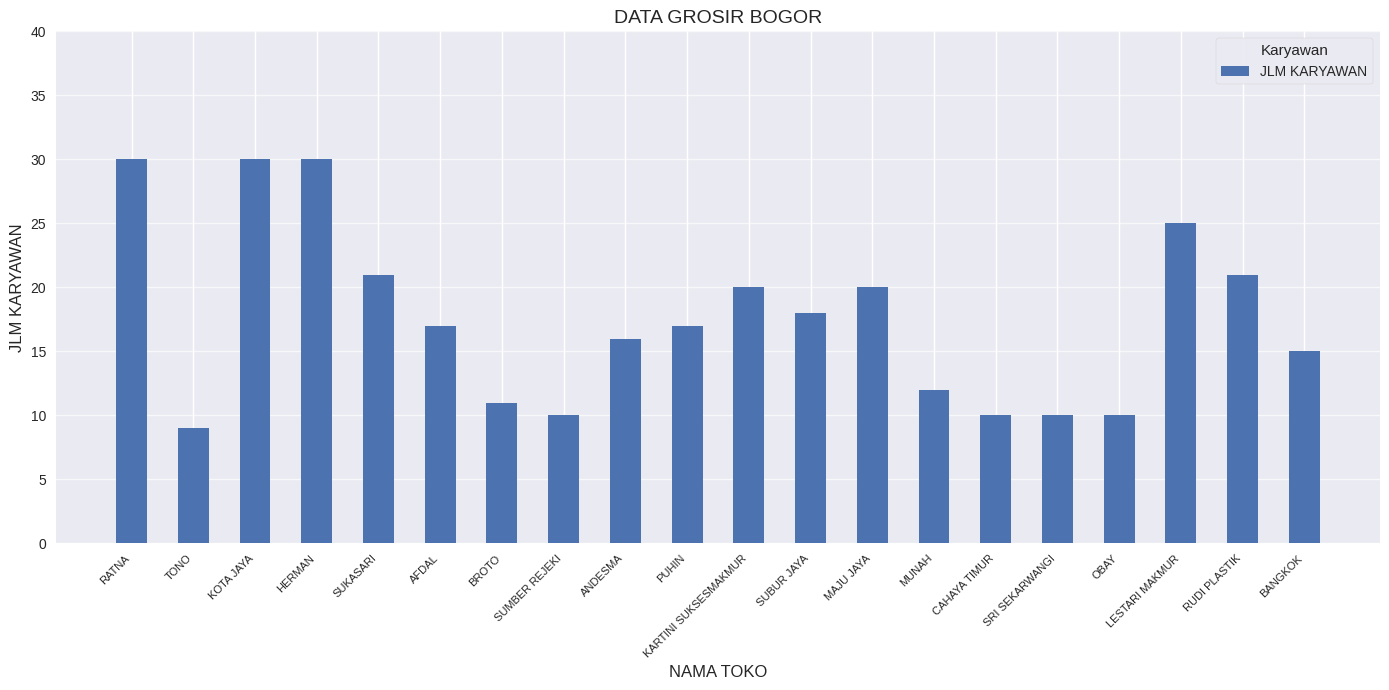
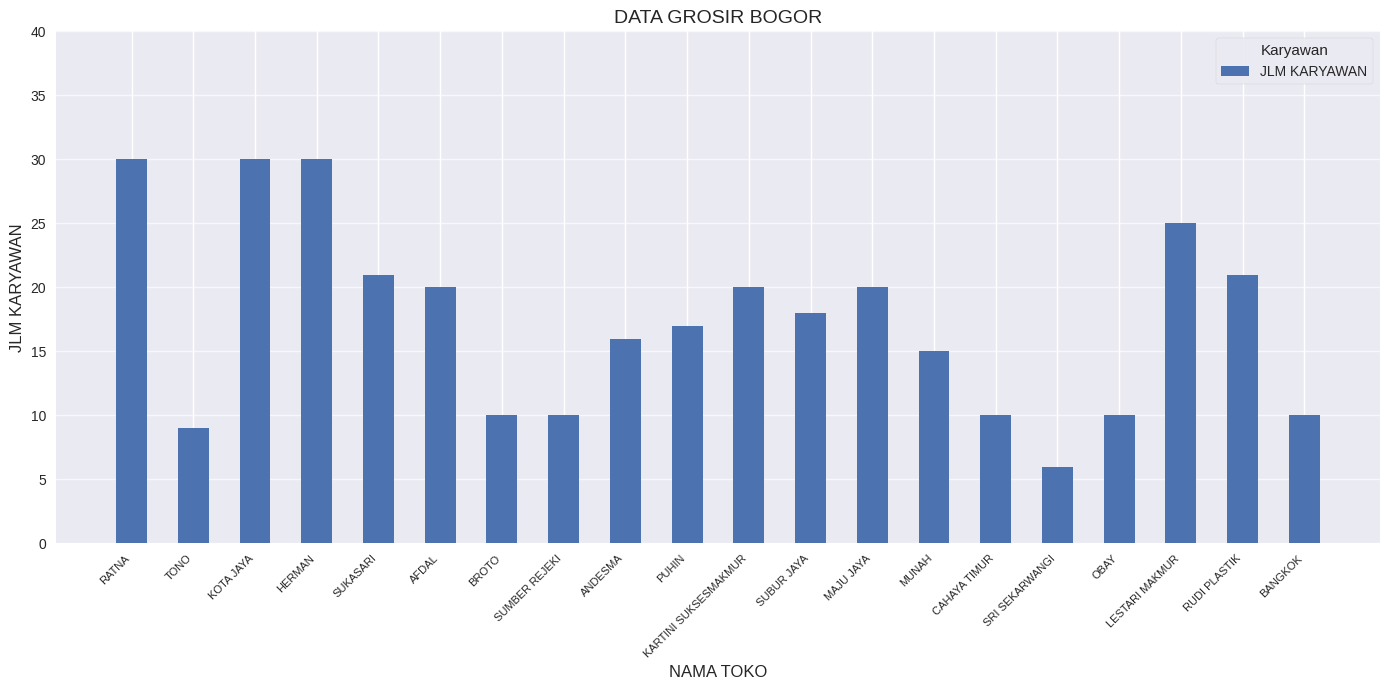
  {
    "RATNA": 30,
    "TONO": 9,
    "KOTA JAYA": 30,
    "HERMAN": 30,
    "SUKASARI": 21,
-   "AFDAL": 17,
-   "BROTO": 11,
+   "AFDAL": 20,
+   "BROTO": 10,
    "SUMBER REJEKI": 10,
    "ANDESMA": 16,
    "PUHIN": 17,
    "KARTINI SUKSESMAKMUR": 20,
    "SUBUR JAYA": 18,
    "MAJU JAYA": 20,
-   "MUNAH": 12,
+   "MUNAH": 15,
    "CAHAYA TIMUR": 10,
-   "SRI SEKARWANGI": 10,
+   "SRI SEKARWANGI": 6,
    "OBAY": 10,
    "LESTARI MAKMUR": 25,
    "RUDI PLASTIK": 21,
-   "BANGKOK": 15
+   "BANGKOK": 10
  }
